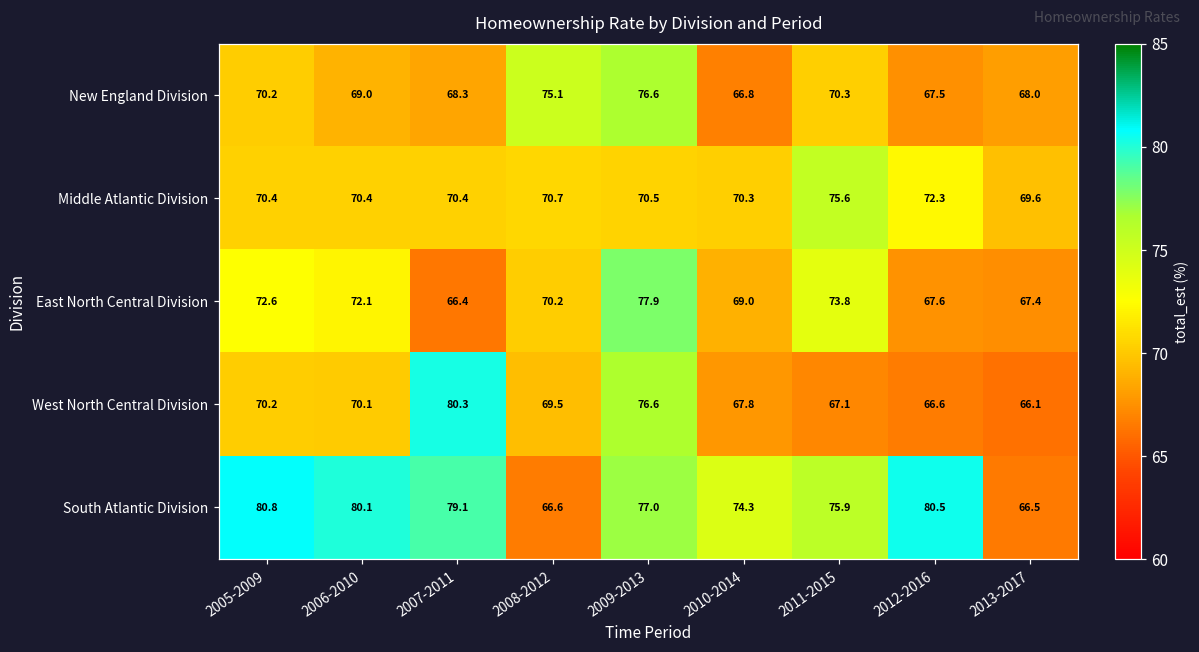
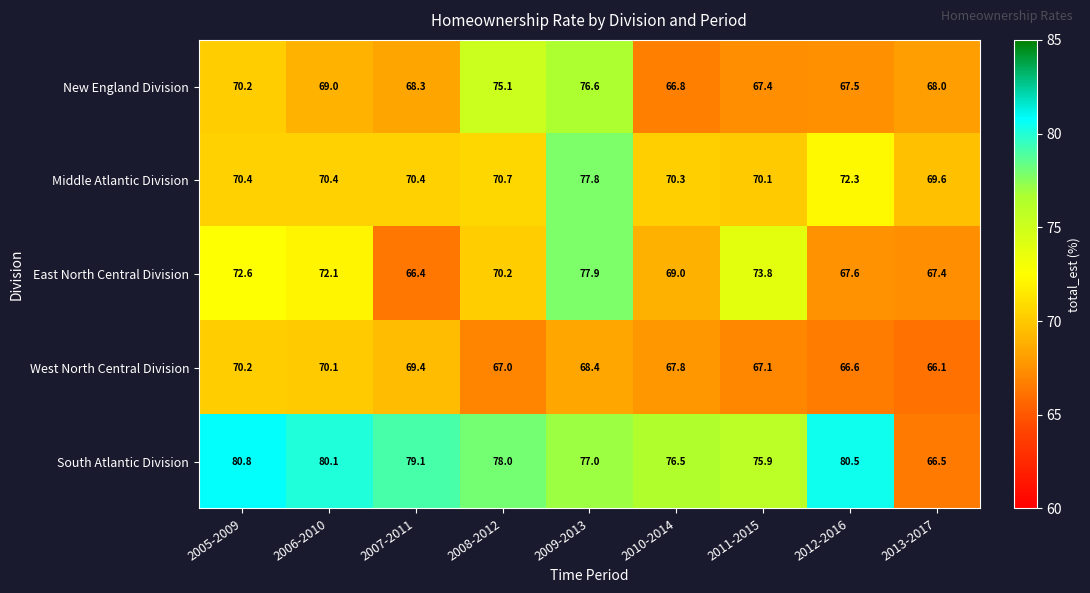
  {
    "New England Division": {
      "2005-2009": 70.2,
      "2006-2010": 69.0,
      "2007-2011": 68.3,
      "2008-2012": 75.1,
      "2009-2013": 76.6,
      "2010-2014": 66.8,
-     "2011-2015": 70.3,
+     "2011-2015": 67.4,
      "2012-2016": 67.5,
      "2013-2017": 68.0
    },
    "Middle Atlantic Division": {
      "2005-2009": 70.4,
      "2006-2010": 70.4,
      "2007-2011": 70.4,
      "2008-2012": 70.7,
-     "2009-2013": 70.5,
+     "2009-2013": 77.8,
      "2010-2014": 70.3,
-     "2011-2015": 75.6,
+     "2011-2015": 70.1,
      "2012-2016": 72.3,
      "2013-2017": 69.6
    },
    "East North Central Division": {
      "2005-2009": 72.6,
      "2006-2010": 72.1,
      "2007-2011": 66.4,
      "2008-2012": 70.2,
      "2009-2013": 77.9,
      "2010-2014": 69.0,
      "2011-2015": 73.8,
      "2012-2016": 67.6,
      "2013-2017": 67.4
    },
    "West North Central Division": {
      "2005-2009": 70.2,
      "2006-2010": 70.1,
-     "2007-2011": 80.3,
-     "2008-2012": 69.5,
-     "2009-2013": 76.6,
+     "2007-2011": 69.4,
+     "2008-2012": 67.0,
+     "2009-2013": 68.4,
      "2010-2014": 67.8,
      "2011-2015": 67.1,
      "2012-2016": 66.6,
      "2013-2017": 66.1
    },
    "South Atlantic Division": {
      "2005-2009": 80.8,
      "2006-2010": 80.1,
      "2007-2011": 79.1,
-     "2008-2012": 66.6,
+     "2008-2012": 78.0,
      "2009-2013": 77.0,
-     "2010-2014": 74.3,
+     "2010-2014": 76.5,
      "2011-2015": 75.9,
      "2012-2016": 80.5,
      "2013-2017": 66.5
    }
  }
